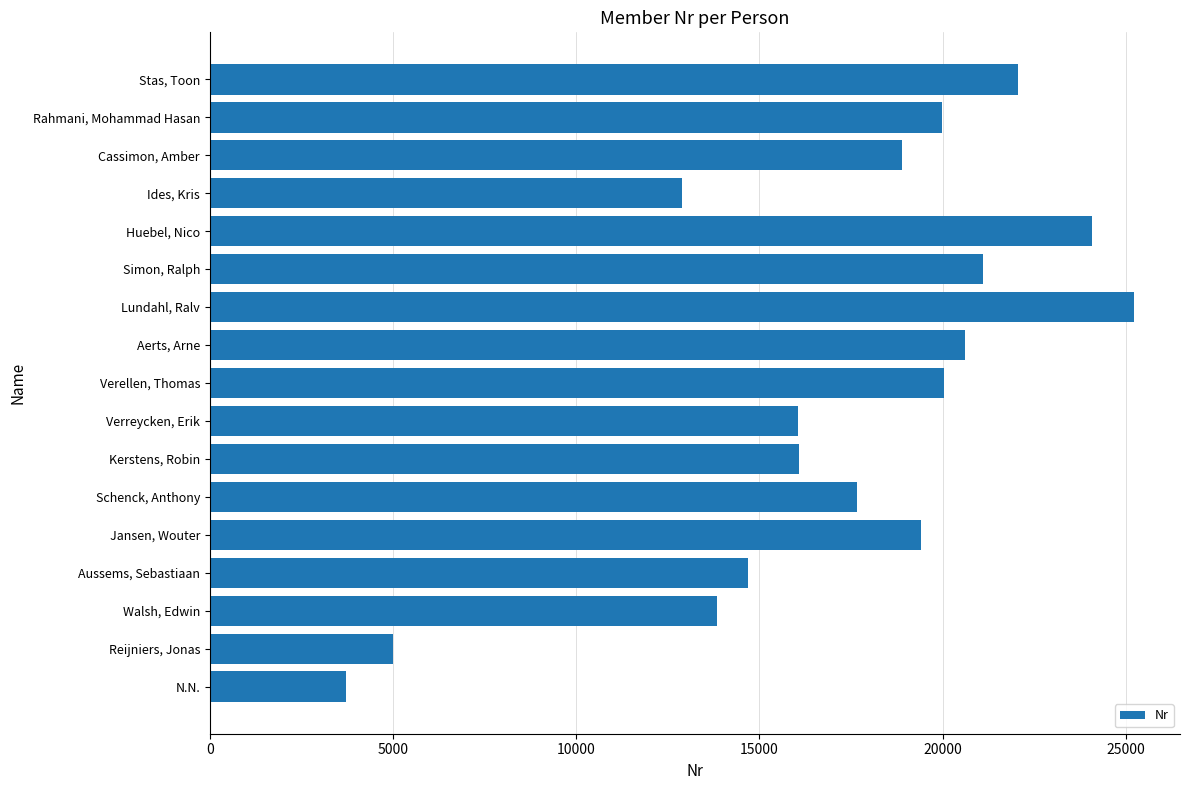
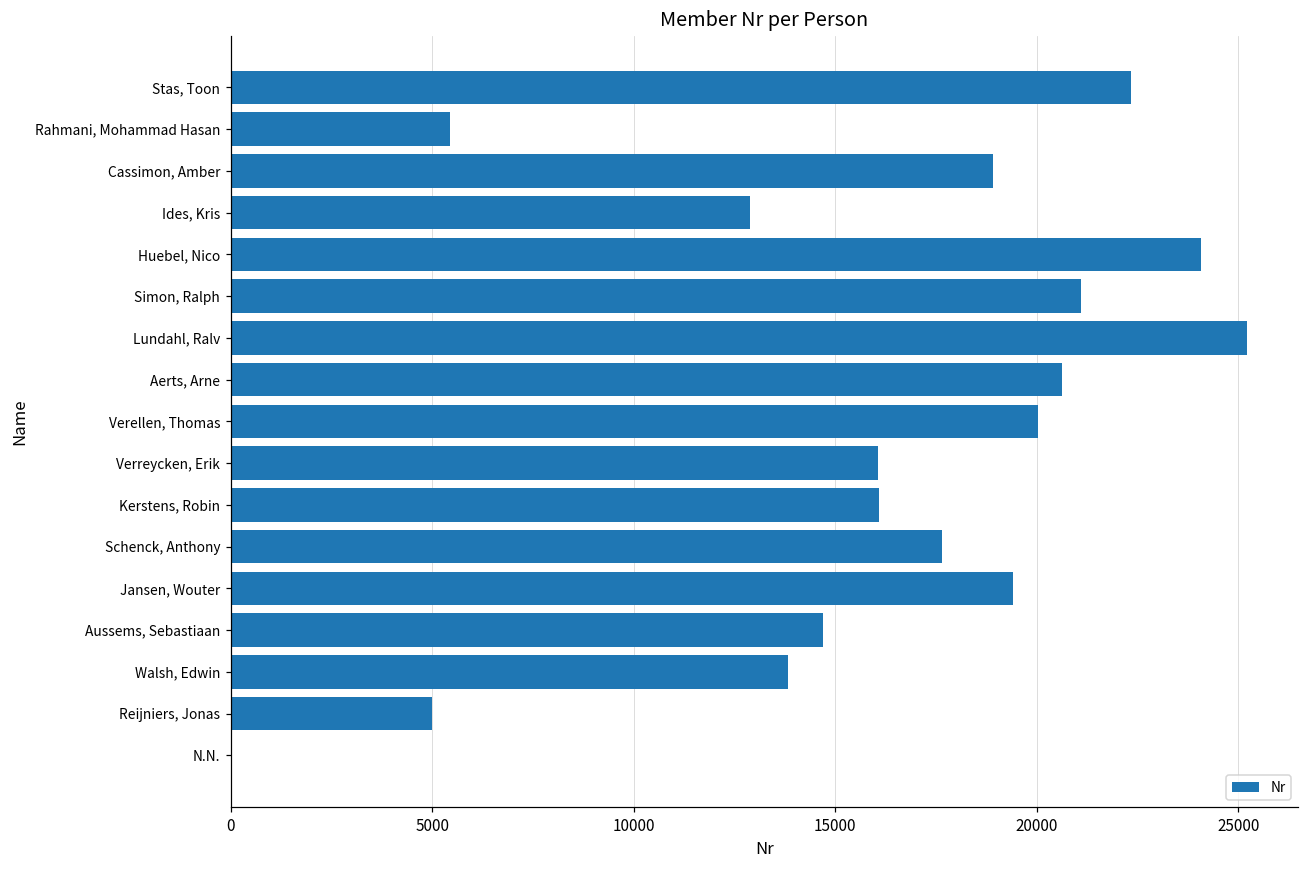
  {
-   "Stas, Toon": 22000,
-   "Rahmani, Mohammad Hasan": 20000,
+   "Stas, Toon": 22300,
+   "Rahmani, Mohammad Hasan": 5400,
    "Cassimon, Amber": 18900,
    "Ides, Kris": 12900,
    "Huebel, Nico": 24100,
    "Simon, Ralph": 21100,
    "Lundahl, Ralv": 25200,
    "Aerts, Arne": 20600,
    "Verellen, Thomas": 20000,
    "Verreycken, Erik": 16100,
    "Kerstens, Robin": 16100,
    "Schenck, Anthony": 17700,
    "Jansen, Wouter": 19400,
    "Aussems, Sebastiaan": 14700,
    "Walsh, Edwin": 13800,
    "Reijniers, Jonas": 5000,
-   "N.N.": 3700
+   "N.N.": 0
  }
